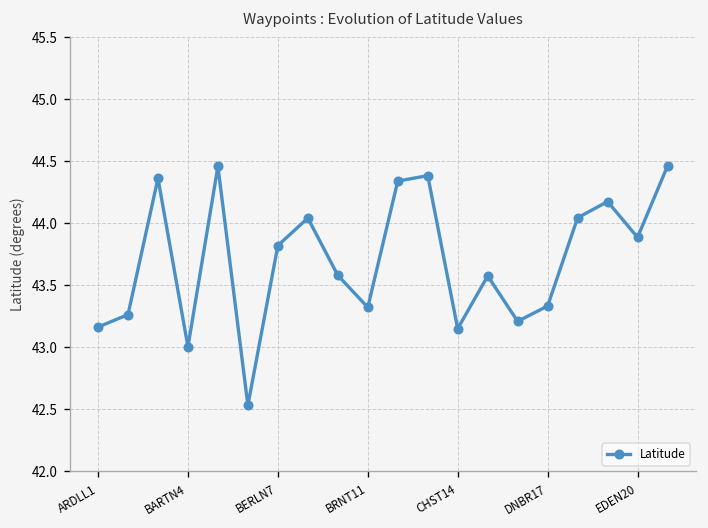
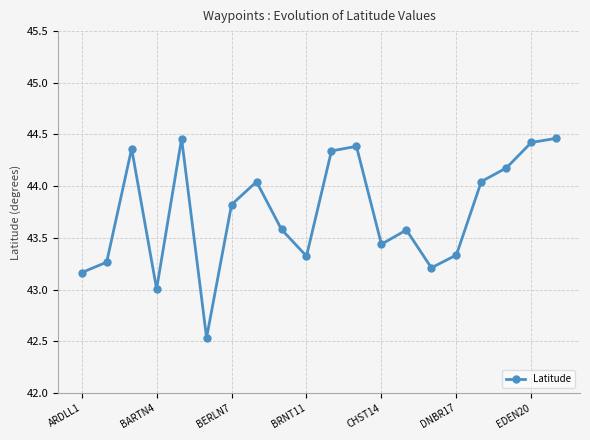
  {
    "ARDLL1": 43.16,
    "BARTN4": 43.01,
    "BERLN7": 43.82,
    "BRNT11": 43.32,
-   "CHST14": 43.15,
+   "CHST14": 43.44,
    "DNBR17": 43.33,
-   "EDEN20": 43.89
+   "EDEN20": 44.42
  }
